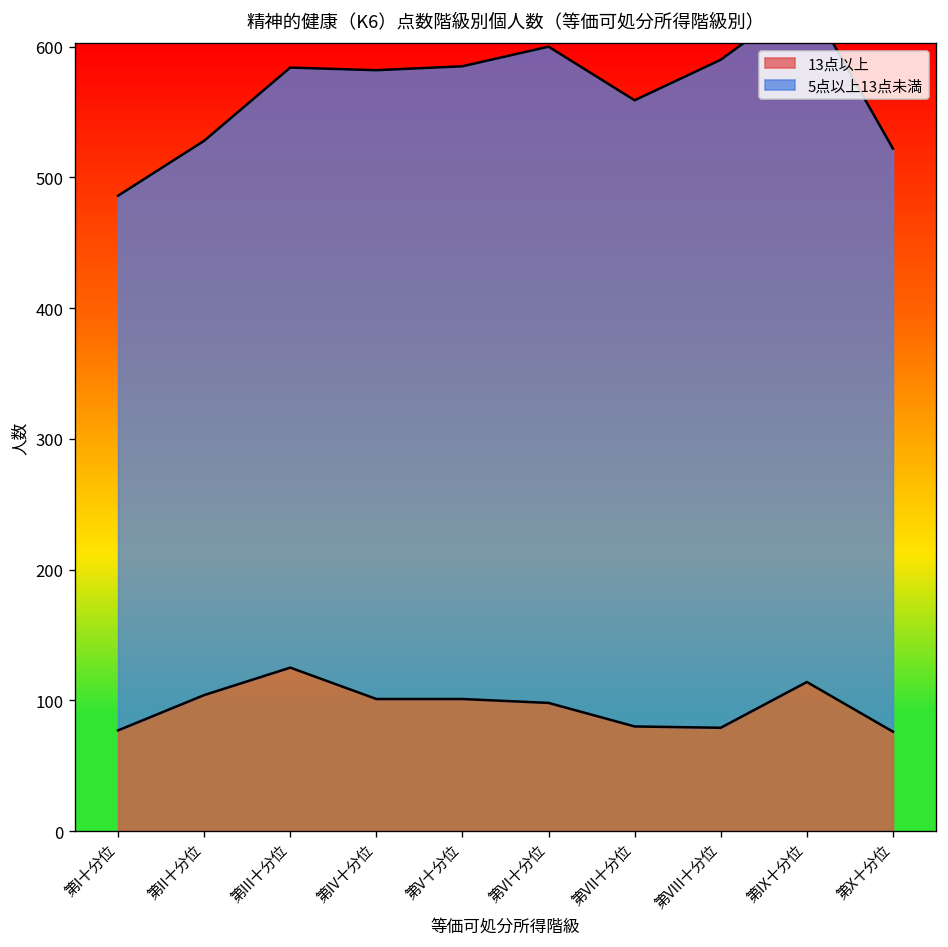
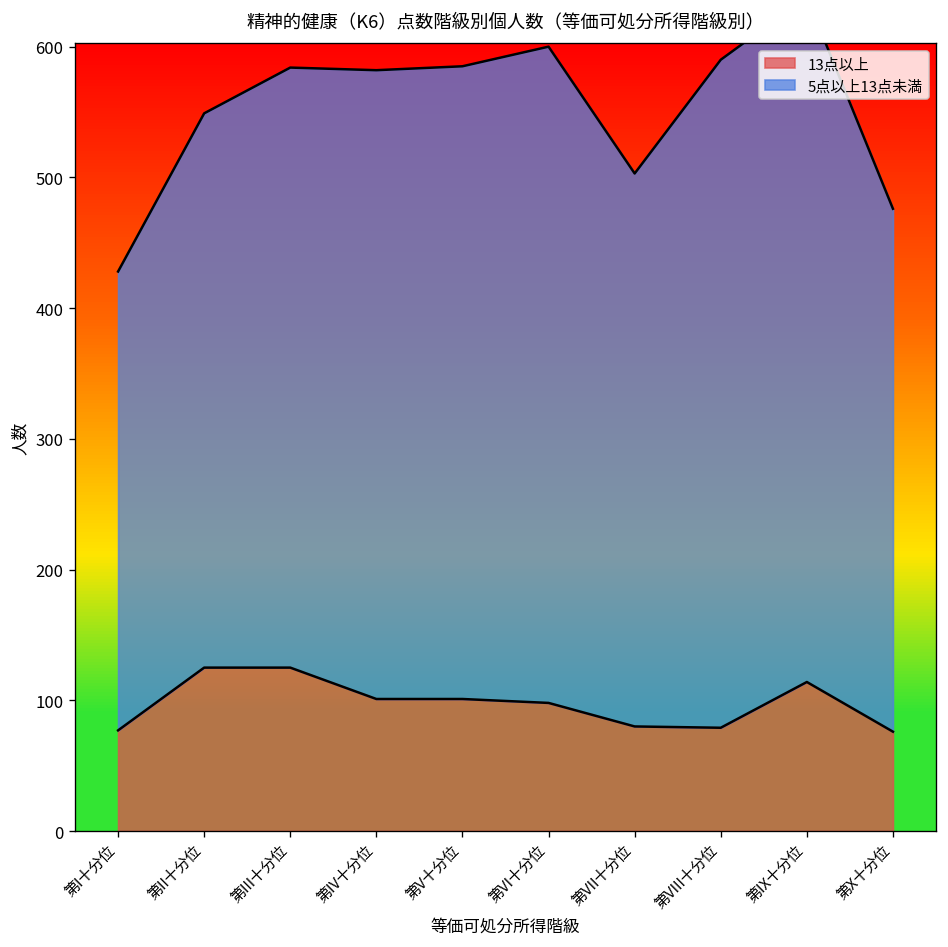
  {
    "13点以上": {
      "第I十分位": 77,
-     "第II十分位": 104,
+     "第II十分位": 125,
      "第III十分位": 125,
      "第IV十分位": 101,
      "第V十分位": 101,
      "第VI十分位": 98,
      "第VII十分位": 80,
      "第VIII十分位": 79,
      "第IX十分位": 114,
      "第X十分位": 76
    },
    "5点以上13点未満": {
-     "第I十分位": 409,
+     "第I十分位": 351,
      "第II十分位": 424,
      "第III十分位": 459,
      "第IV十分位": 481,
      "第V十分位": 484,
      "第VI十分位": 502,
-     "第VII十分位": 479,
+     "第VII十分位": 423,
      "第VIII十分位": 511,
-     "第X十分位": 446
+     "第X十分位": 400
    }
  }
